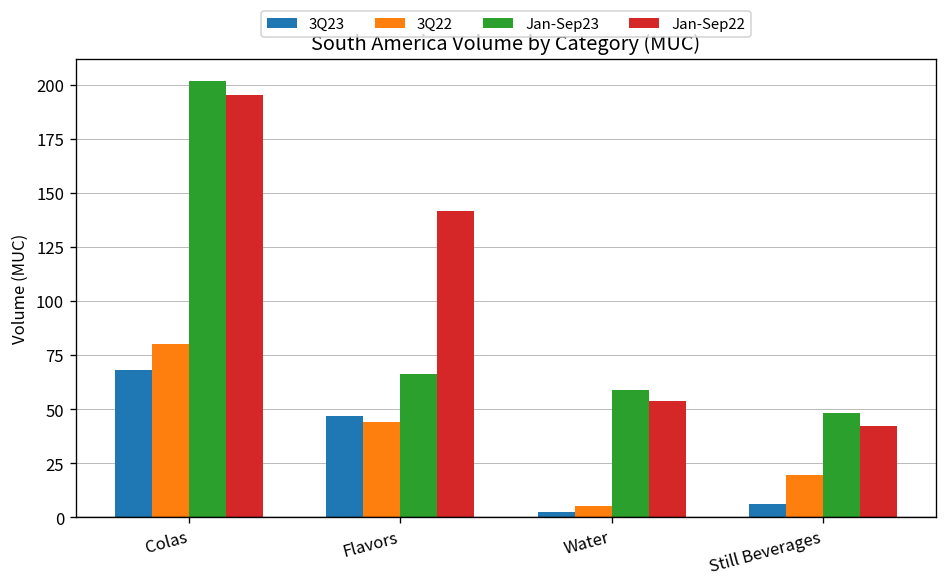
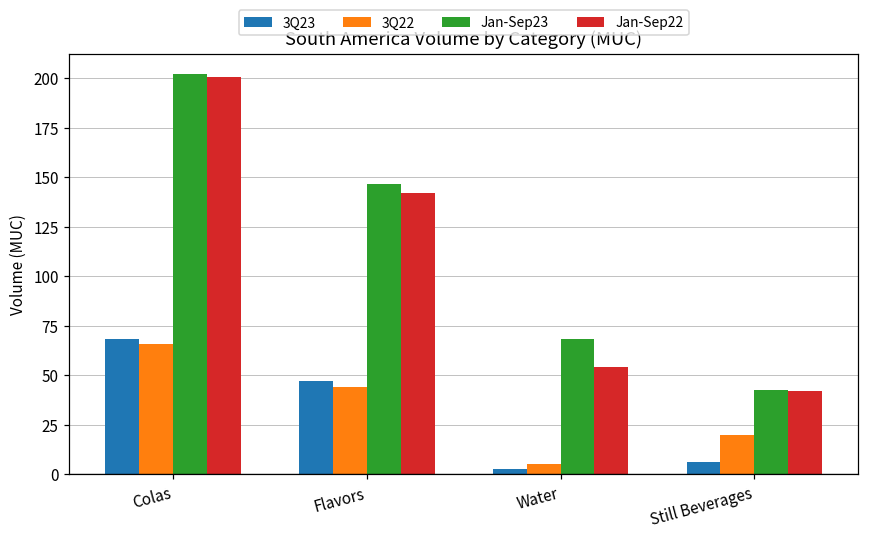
  {
    "3Q23": {
      "Colas": 68,
      "Flavors": 47,
      "Water": 3,
      "Still Beverages": 6
    },
    "3Q22": {
-     "Colas": 80,
+     "Colas": 66,
      "Flavors": 44,
      "Water": 5,
      "Still Beverages": 20
    },
    "Jan-Sep23": {
      "Colas": 202,
-     "Flavors": 66,
-     "Water": 59,
-     "Still Beverages": 48
+     "Flavors": 147,
+     "Water": 69,
+     "Still Beverages": 43
    },
    "Jan-Sep22": {
-     "Colas": 196,
+     "Colas": 200,
      "Flavors": 142,
      "Water": 54,
      "Still Beverages": 42
    }
  }
